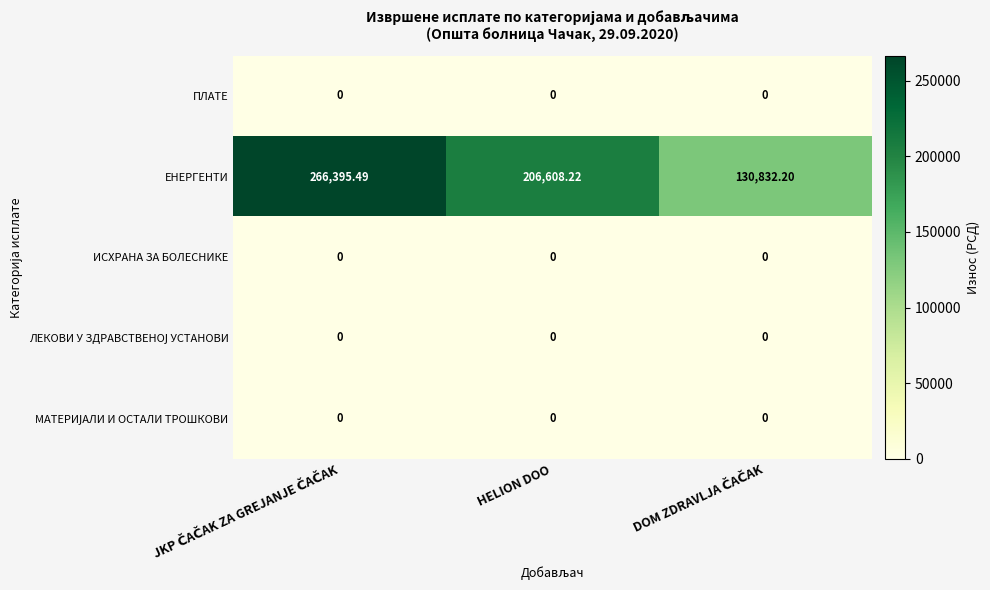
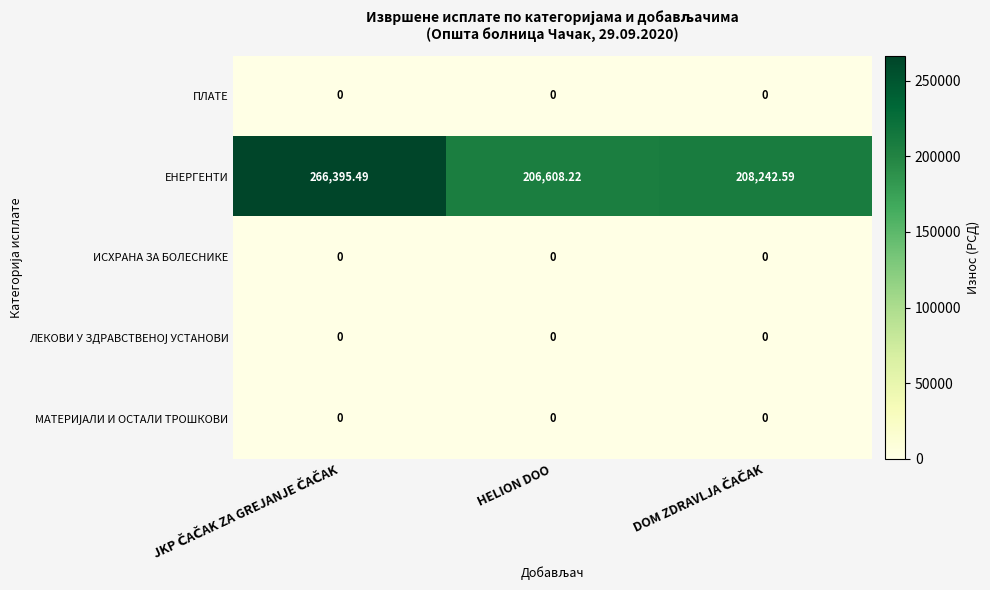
  {
    "ПЛАТЕ": {
      "JKP ČAČAK ZA GREJANJE ČAČAK": "0",
      "HELION DOO": "0",
      "DOM ZDRAVLJA ČAČAK": "0"
    },
    "ЕНЕРГЕНТИ": {
      "JKP ČAČAK ZA GREJANJE ČAČAK": "266,395.49",
      "HELION DOO": "206,608.22",
-     "DOM ZDRAVLJA ČAČAK": "130,832.20"
+     "DOM ZDRAVLJA ČAČAK": "208,242.59"
    },
    "ИСХРАНА ЗА БОЛЕСНИКЕ": {
      "JKP ČAČAK ZA GREJANJE ČAČAK": "0",
      "HELION DOO": "0",
      "DOM ZDRAVLJA ČAČAK": "0"
    },
    "ЛЕКОВИ У ЗДРАВСТВЕНОЈ УСТАНОВИ": {
      "JKP ČAČAK ZA GREJANJE ČAČAK": "0",
      "HELION DOO": "0",
      "DOM ZDRAVLJA ČAČAK": "0"
    },
    "МАТЕРИЈАЛИ И ОСТАЛИ ТРОШКОВИ": {
      "JKP ČAČAK ZA GREJANJE ČAČAK": "0",
      "HELION DOO": "0",
      "DOM ZDRAVLJA ČAČAK": "0"
    }
  }
